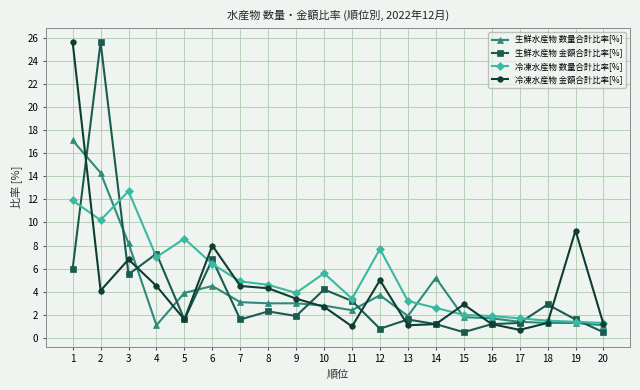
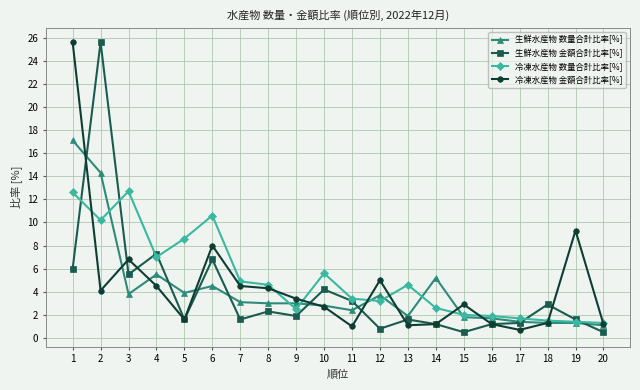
  {
    "生鮮水産物 数量合計比率[%]": {
      "1": 17.1,
      "2": 14.3,
-     "3": 8.2,
-     "4": 1.1,
+     "3": 3.8,
+     "4": 5.5,
      "5": 3.9,
      "6": 4.5,
      "7": 3.1,
      "8": 3.0,
      "9": 3.0,
      "11": 2.4,
      "12": 3.7,
      "13": 1.9,
      "14": 5.2
    },
    "冷凍水産物 数量合計比率[%]": {
-     "1": 11.9,
+     "1": 12.6,
      "2": 10.2,
      "3": 12.7,
      "4": 7.0,
      "5": 8.6,
-     "6": 6.4,
+     "6": 10.6,
      "7": 4.9,
      "8": 4.6,
-     "9": 3.9,
+     "9": 2.5,
      "10": 5.6,
-     "12": 7.7,
-     "13": 3.2,
+     "12": 3.2,
+     "13": 4.6,
      "14": 2.6,
      "17": 1.7
    }
  }
